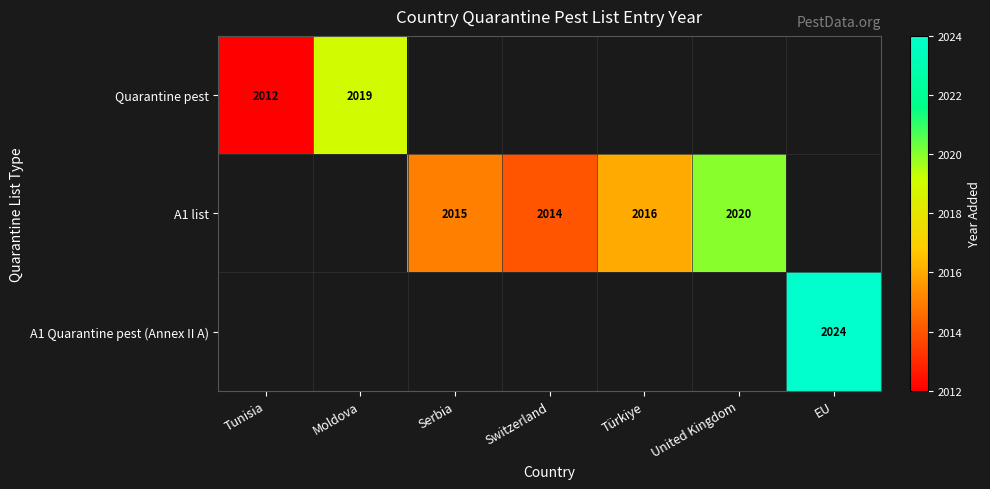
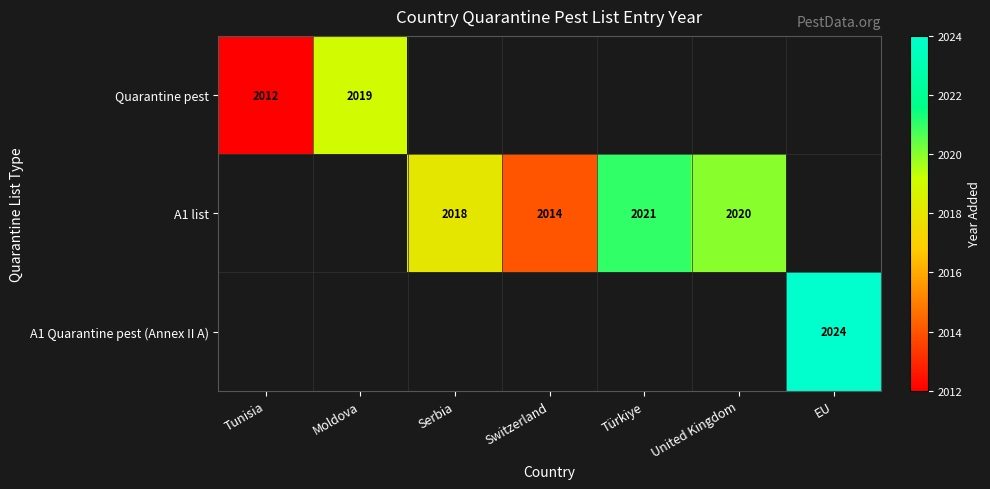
  {
    "Quarantine pest": {
      "Tunisia": 2012,
      "Moldova": 2019
    },
    "A1 list": {
-     "Serbia": 2015,
+     "Serbia": 2018,
      "Switzerland": 2014,
-     "Türkiye": 2016,
+     "Türkiye": 2021,
      "United Kingdom": 2020
    },
    "A1 Quarantine pest (Annex II A)": {
      "EU": 2024
    }
  }
